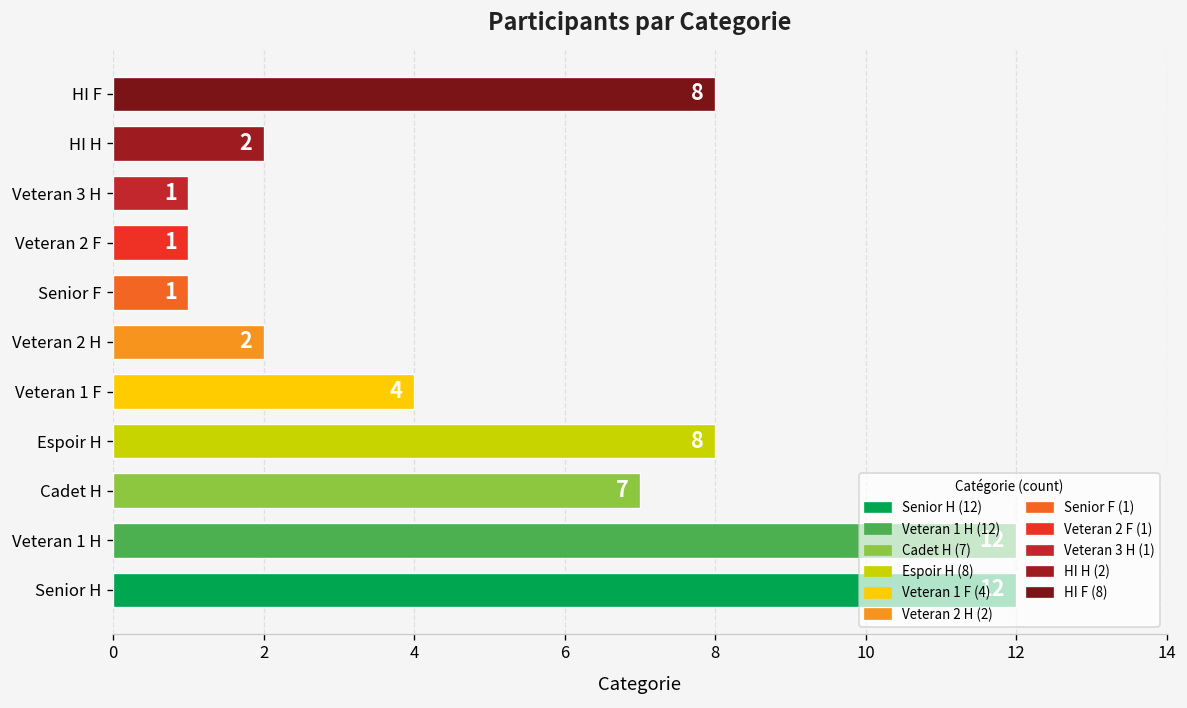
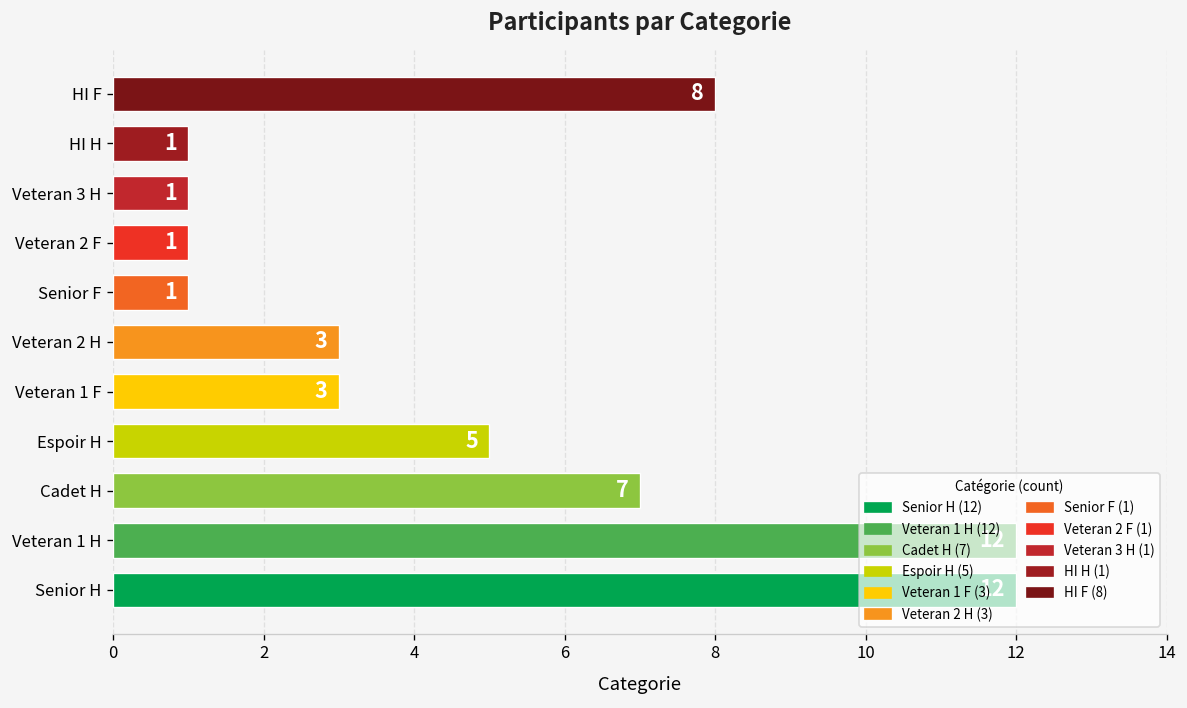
  {
    "HI F": 8,
-   "HI H": 2,
+   "HI H": 1,
    "Veteran 3 H": 1,
    "Veteran 2 F": 1,
    "Senior F": 1,
-   "Veteran 2 H": 2,
-   "Veteran 1 F": 4,
-   "Espoir H": 8,
+   "Veteran 2 H": 3,
+   "Veteran 1 F": 3,
+   "Espoir H": 5,
    "Cadet H": 7
  }
